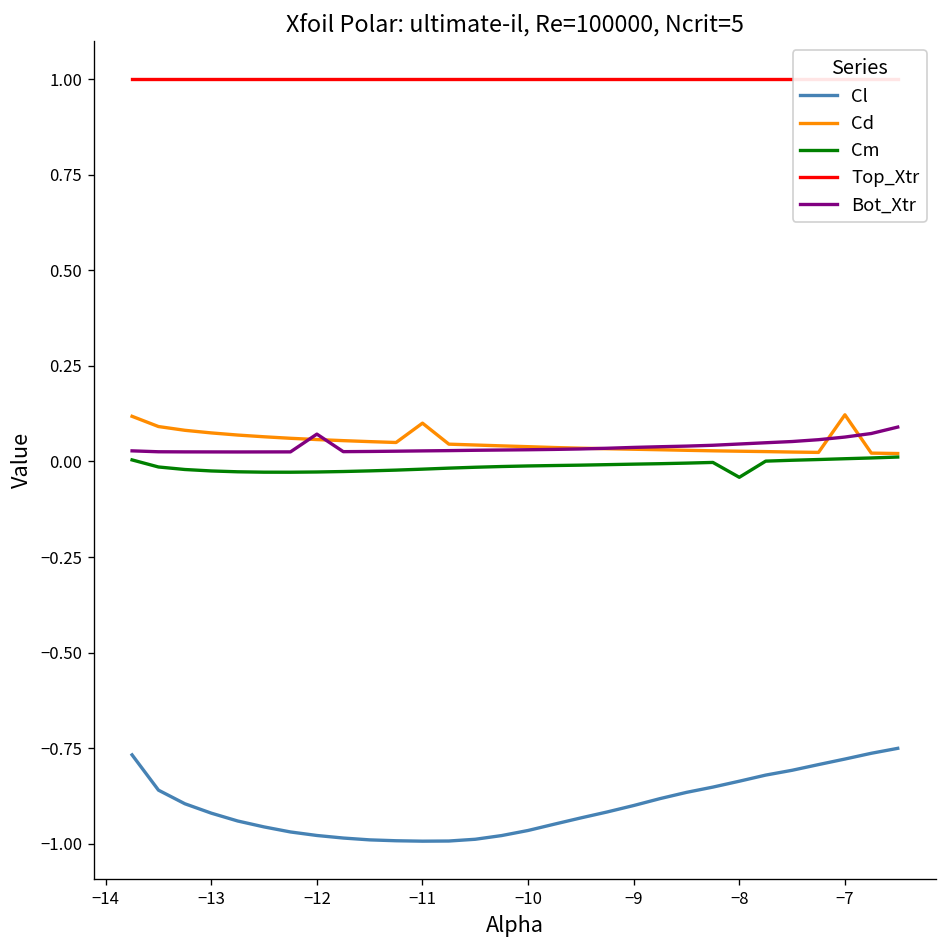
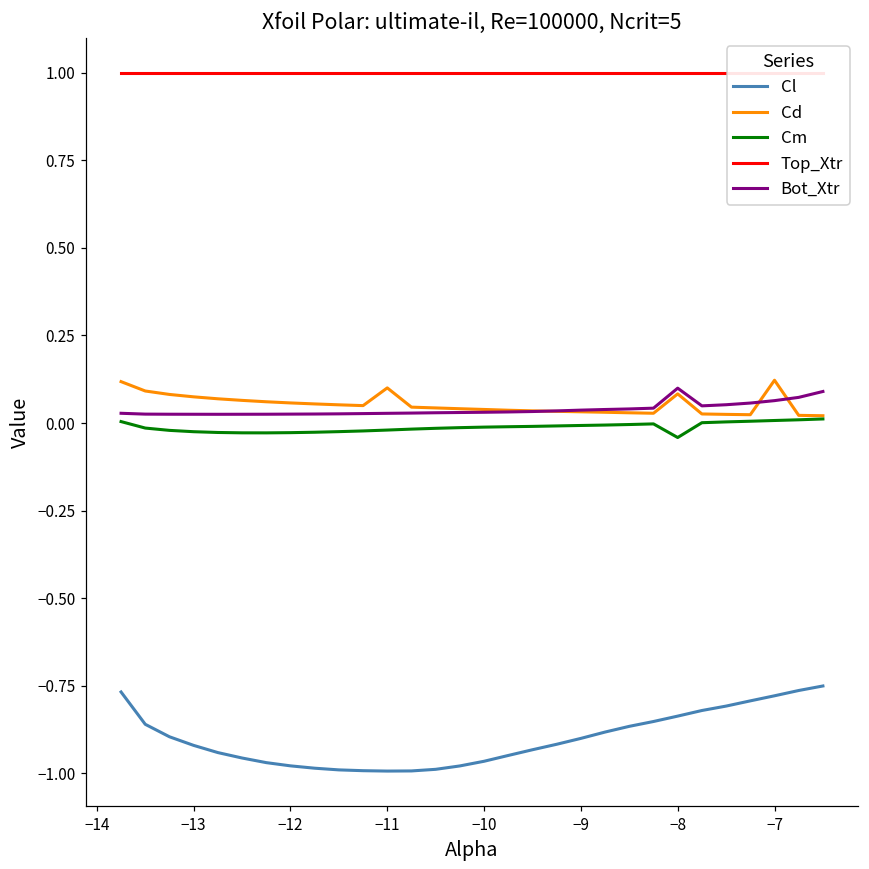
  {
    "Cl": {
      "−13": -0.92,
      "−12": -0.98,
      "−11": -0.99,
      "−10": -0.97,
      "−9": -0.90,
      "−8": -0.84,
      "−7": -0.78
    },
    "Cd": {
      "−13": 0.07,
      "−12": 0.06,
      "−11": 0.10,
      "−10": 0.04,
-     "−8": 0.03,
+     "−8": 0.08,
      "−7": 0.12
    },
    "Cm": {
      "−13": -0.02,
      "−12": -0.03,
      "−11": -0.02,
      "−10": -0.01,
      "−9": -0.01,
      "−8": -0.04,
      "−7": 0.01
    },
    "Top_Xtr": {
      "−13": 1.00,
      "−12": 1.00,
      "−11": 1.00,
      "−10": 1.00,
      "−9": 1.00,
      "−8": 1.00
    },
    "Bot_Xtr": {
      "−13": 0.03,
-     "−12": 0.07,
+     "−12": 0.03,
      "−11": 0.03,
      "−10": 0.03,
-     "−8": 0.05,
+     "−8": 0.10,
      "−7": 0.06
    }
  }
